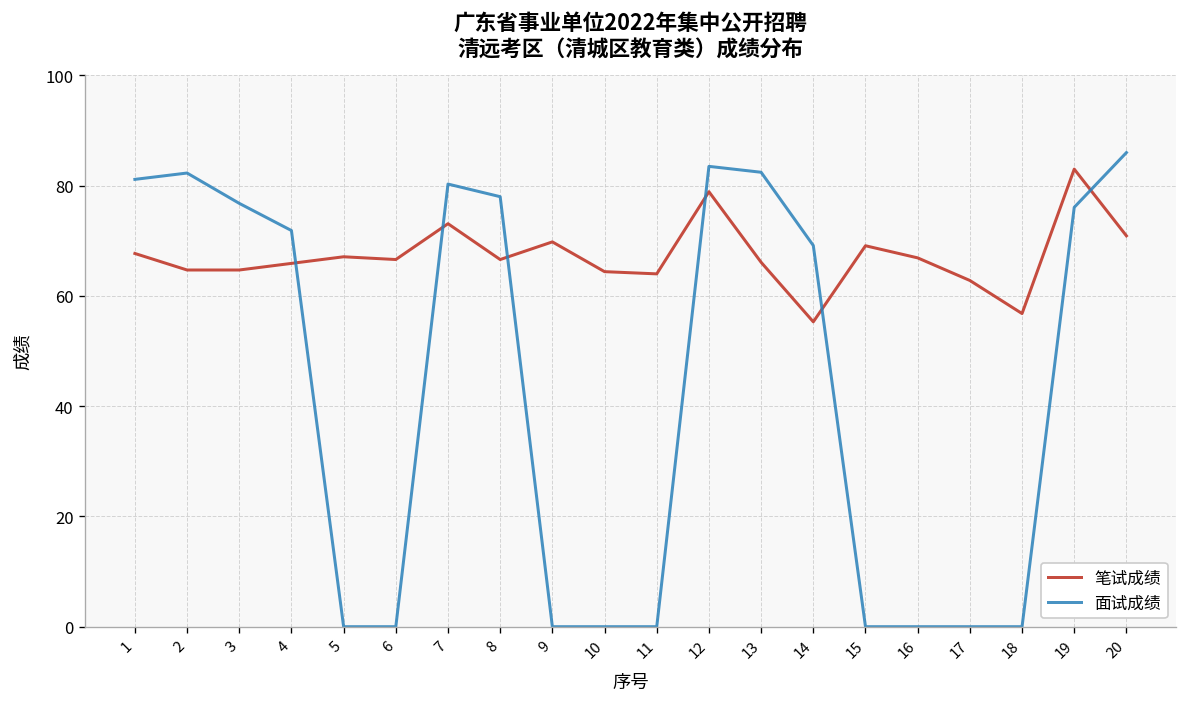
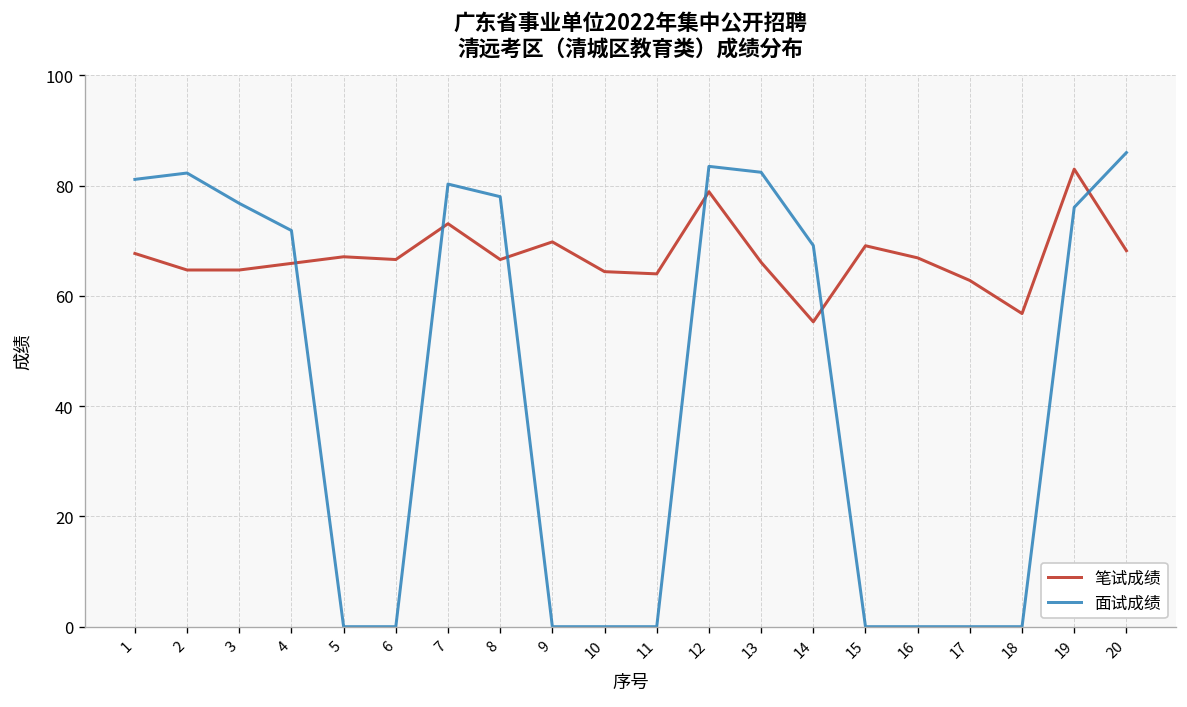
  {
    "笔试成绩": {
      "1": 68,
      "2": 65,
      "3": 65,
      "4": 66,
      "5": 67,
      "6": 67,
      "7": 73,
      "8": 67,
      "9": 70,
      "10": 64,
      "11": 64,
      "12": 79,
      "13": 66,
      "14": 55,
      "15": 69,
      "16": 67,
      "17": 63,
      "18": 57,
      "19": 83,
-     "20": 71
+     "20": 68
    },
    "面试成绩": {
      "1": 81,
      "2": 82,
      "3": 77,
      "4": 72,
      "5": 0,
      "6": 0,
      "7": 80,
      "8": 78,
      "9": 0,
      "10": 0,
      "11": 0,
      "12": 84,
      "13": 82,
      "14": 69,
      "15": 0,
      "16": 0,
      "17": 0,
      "18": 0,
      "19": 76,
      "20": 86
    }
  }
